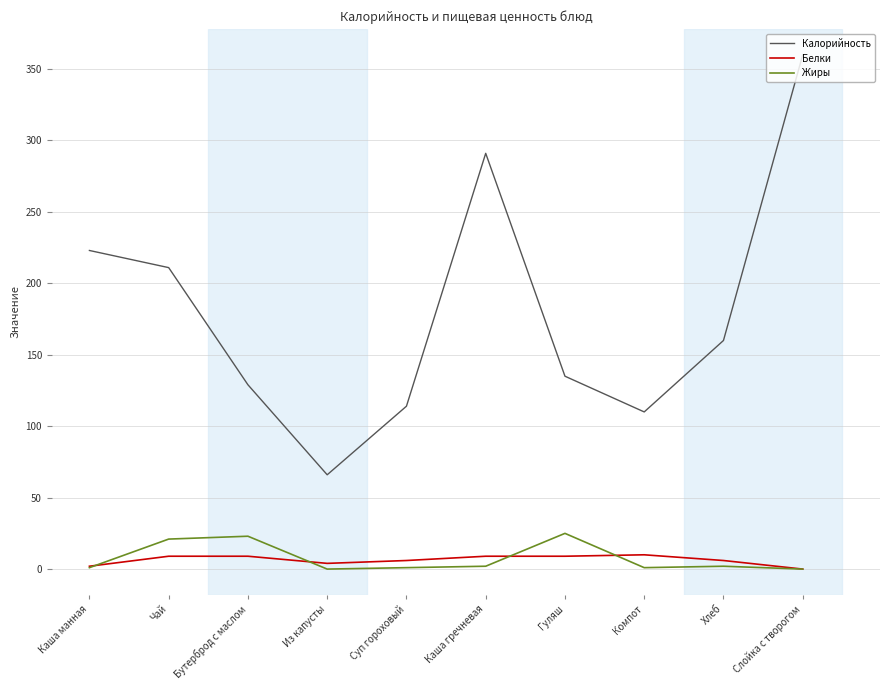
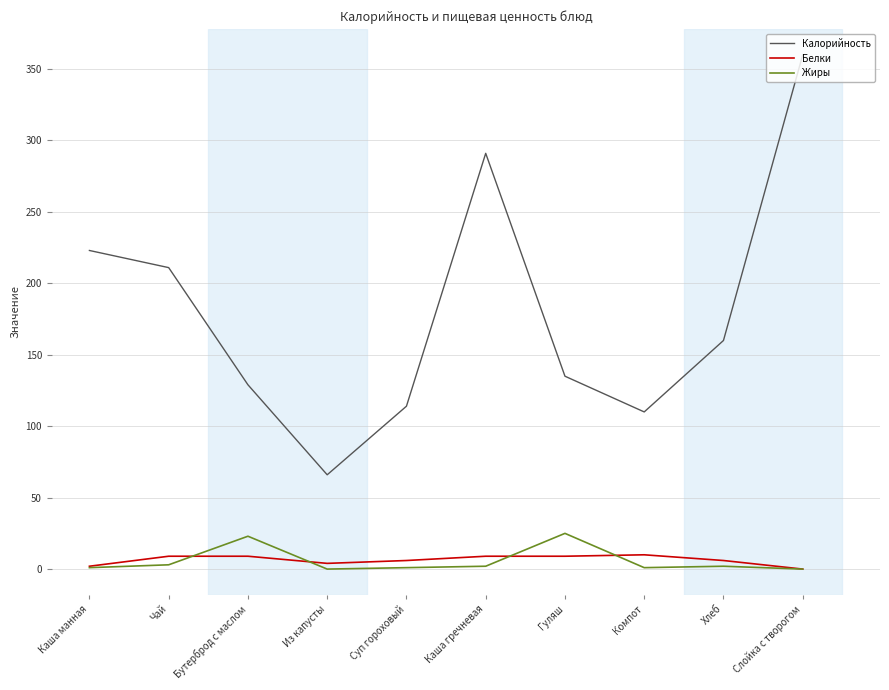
  {
    "Калорийность": {
      "Каша манная": 223,
      "Чай": 211,
      "Бутерброд с маслом": 129,
      "Из капусты": 66,
      "Суп гороховый": 114,
      "Каша гречневая": 291,
      "Гуляш": 135,
      "Компот": 110,
      "Хлеб": 160
    },
    "Белки": {
      "Чай": 9,
      "Бутерброд с маслом": 9,
      "Из капусты": 4,
      "Суп гороховый": 6,
      "Каша гречневая": 9,
      "Гуляш": 9,
      "Компот": 10,
      "Хлеб": 6
    },
    "Жиры": {
-     "Чай": 21,
+     "Чай": 3,
      "Бутерброд с маслом": 23,
      "Из капусты": 0,
      "Суп гороховый": 1,
      "Каша гречневая": 2,
      "Гуляш": 25,
      "Компот": 1,
      "Хлеб": 2
    }
  }
